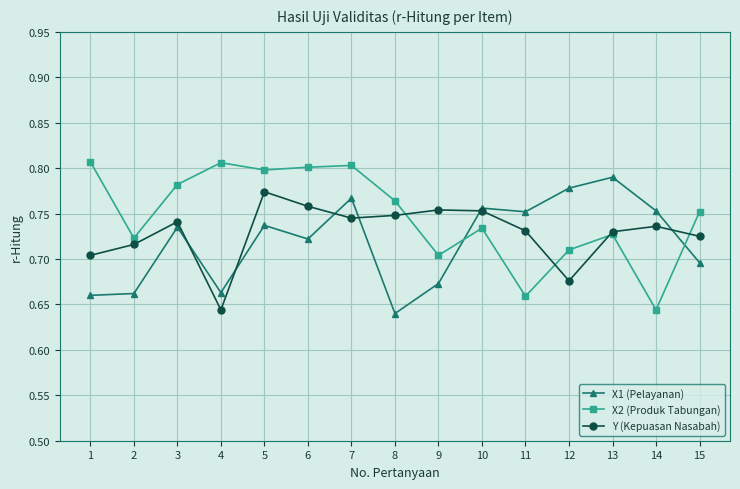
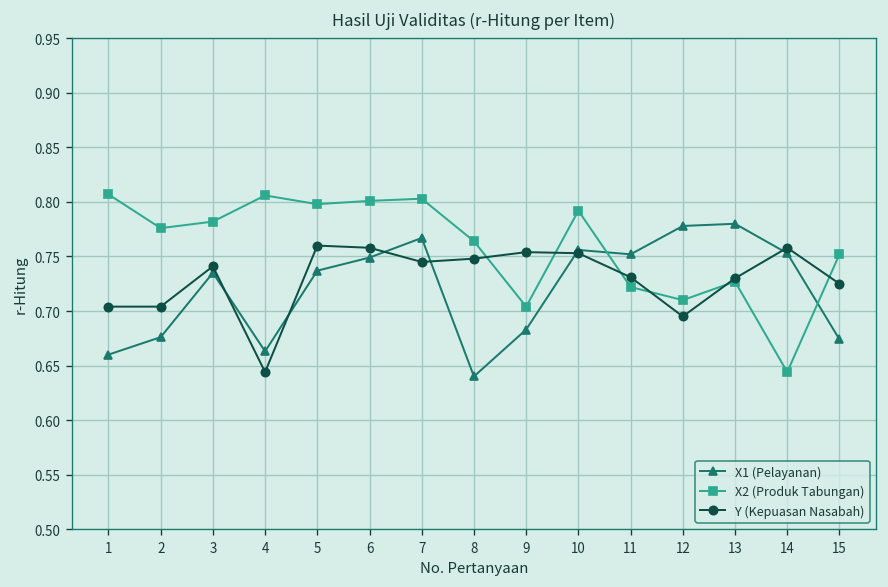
  {
    "X1 (Pelayanan)": {
      "1": 0.66,
-     "2": 0.66,
+     "2": 0.68,
      "3": 0.74,
      "4": 0.66,
      "5": 0.74,
-     "6": 0.72,
+     "6": 0.75,
      "7": 0.77,
      "8": 0.64,
-     "9": 0.67,
+     "9": 0.68,
      "10": 0.76,
      "11": 0.75,
      "12": 0.78,
-     "13": 0.79,
+     "13": 0.78,
      "14": 0.75,
-     "15": 0.70
+     "15": 0.67
    },
    "X2 (Produk Tabungan)": {
      "1": 0.81,
-     "2": 0.72,
+     "2": 0.78,
      "3": 0.78,
      "4": 0.81,
      "5": 0.80,
      "6": 0.80,
      "7": 0.80,
      "8": 0.76,
      "9": 0.70,
-     "10": 0.73,
-     "11": 0.66,
+     "10": 0.79,
+     "11": 0.72,
      "12": 0.71,
      "13": 0.73,
      "14": 0.64,
      "15": 0.75
    },
    "Y (Kepuasan Nasabah)": {
      "1": 0.70,
-     "2": 0.72,
+     "2": 0.70,
      "3": 0.74,
      "4": 0.64,
-     "5": 0.77,
+     "5": 0.76,
      "6": 0.76,
      "7": 0.75,
      "8": 0.75,
      "9": 0.75,
      "10": 0.75,
      "11": 0.73,
-     "12": 0.68,
+     "12": 0.70,
      "13": 0.73,
-     "14": 0.74,
+     "14": 0.76,
      "15": 0.73
    }
  }
